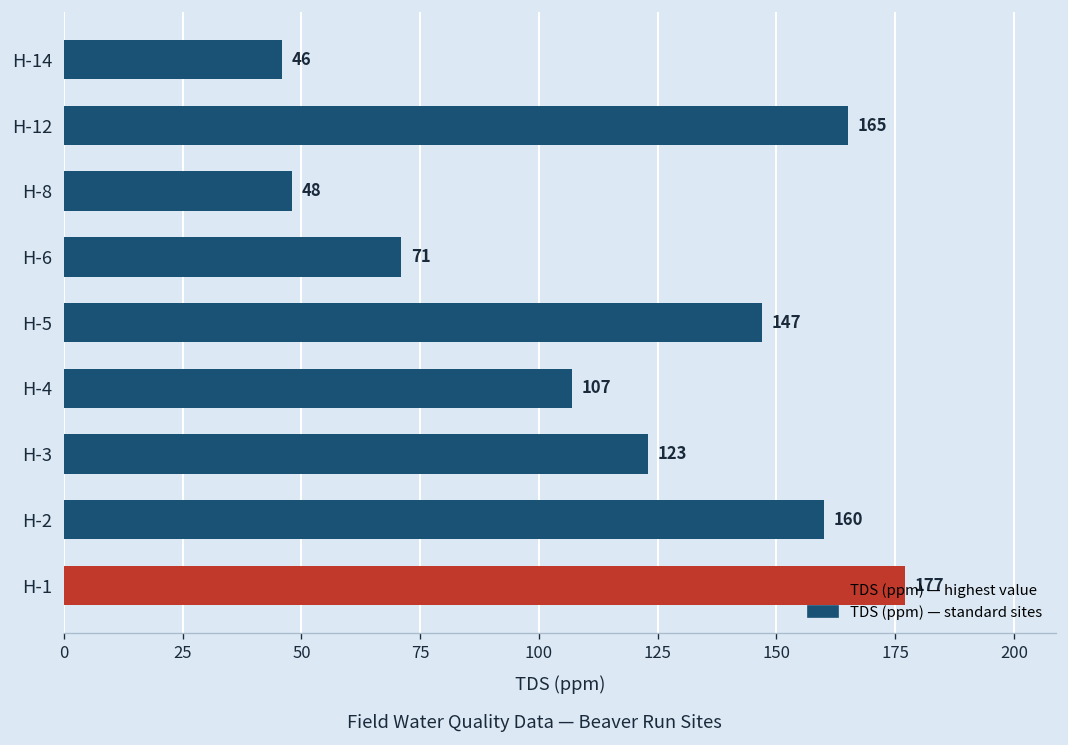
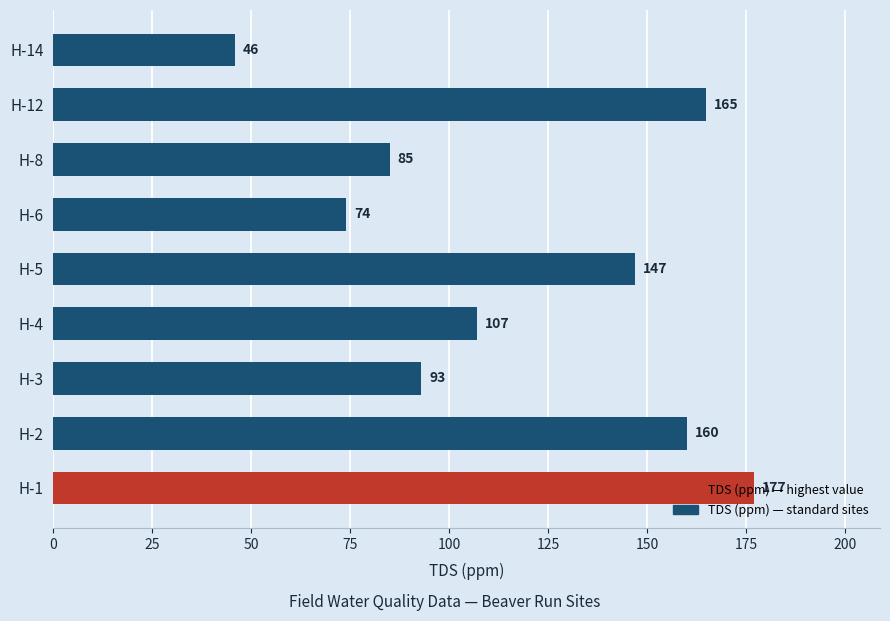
  {
    "H-14": 46,
    "H-12": 165,
-   "H-8": 48,
-   "H-6": 71,
+   "H-8": 85,
+   "H-6": 74,
    "H-5": 147,
    "H-4": 107,
-   "H-3": 123,
+   "H-3": 93,
    "H-2": 160,
    "H-1": 177
  }
